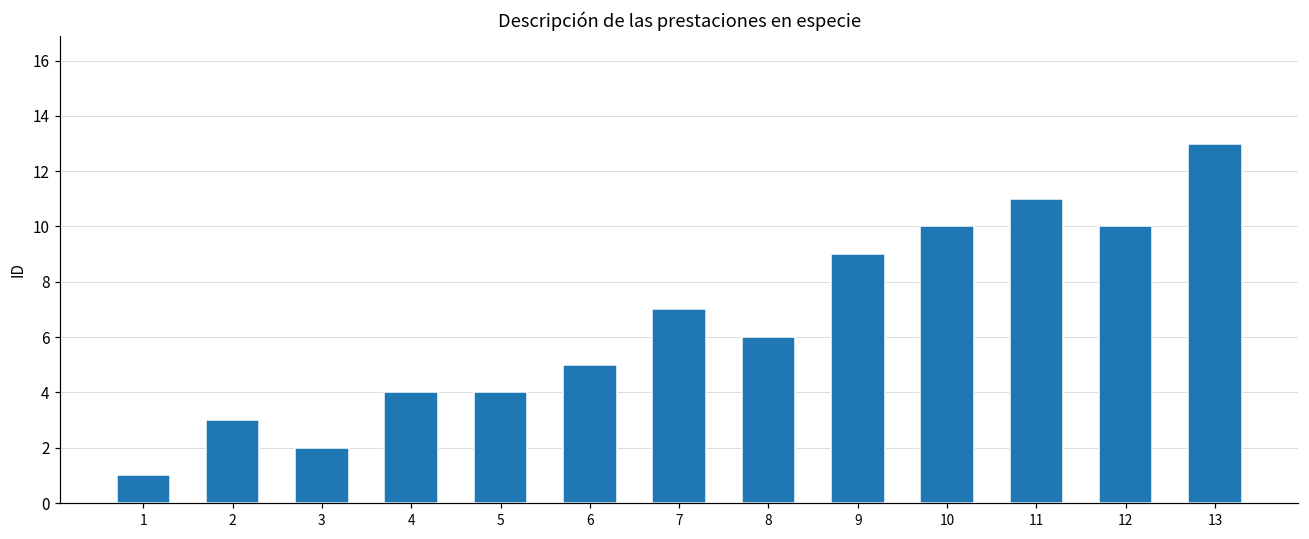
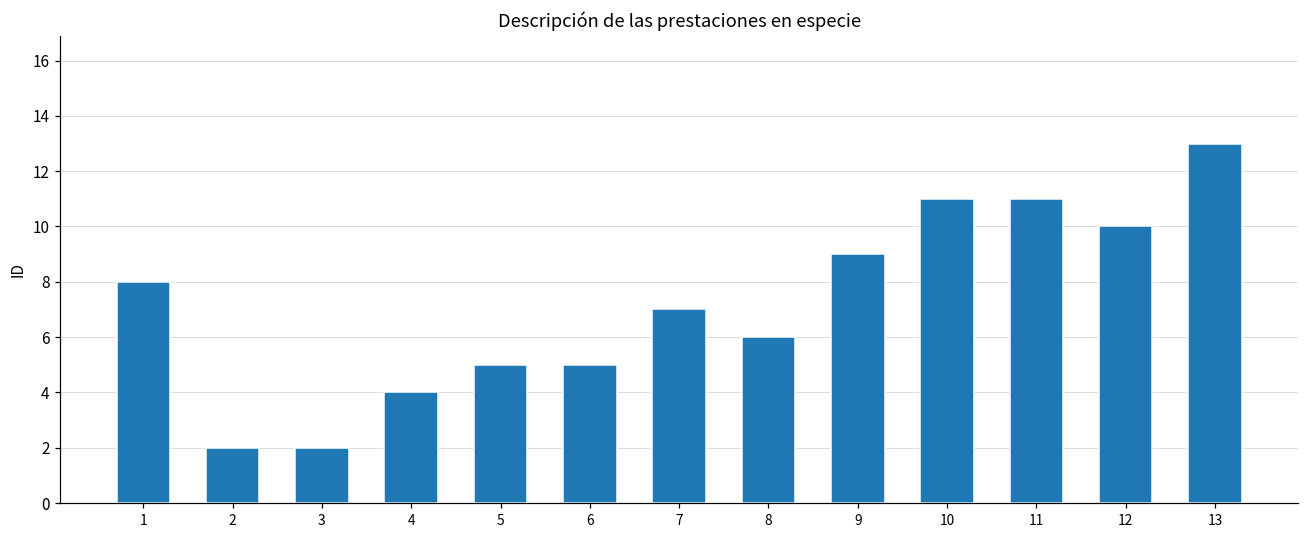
  {
-   "1": 1,
-   "2": 3,
+   "1": 8,
+   "2": 2,
    "3": 2,
    "4": 4,
-   "5": 4,
+   "5": 5,
    "6": 5,
    "7": 7,
    "8": 6,
    "9": 9,
-   "10": 10,
+   "10": 11,
    "11": 11,
    "12": 10,
    "13": 13
  }
